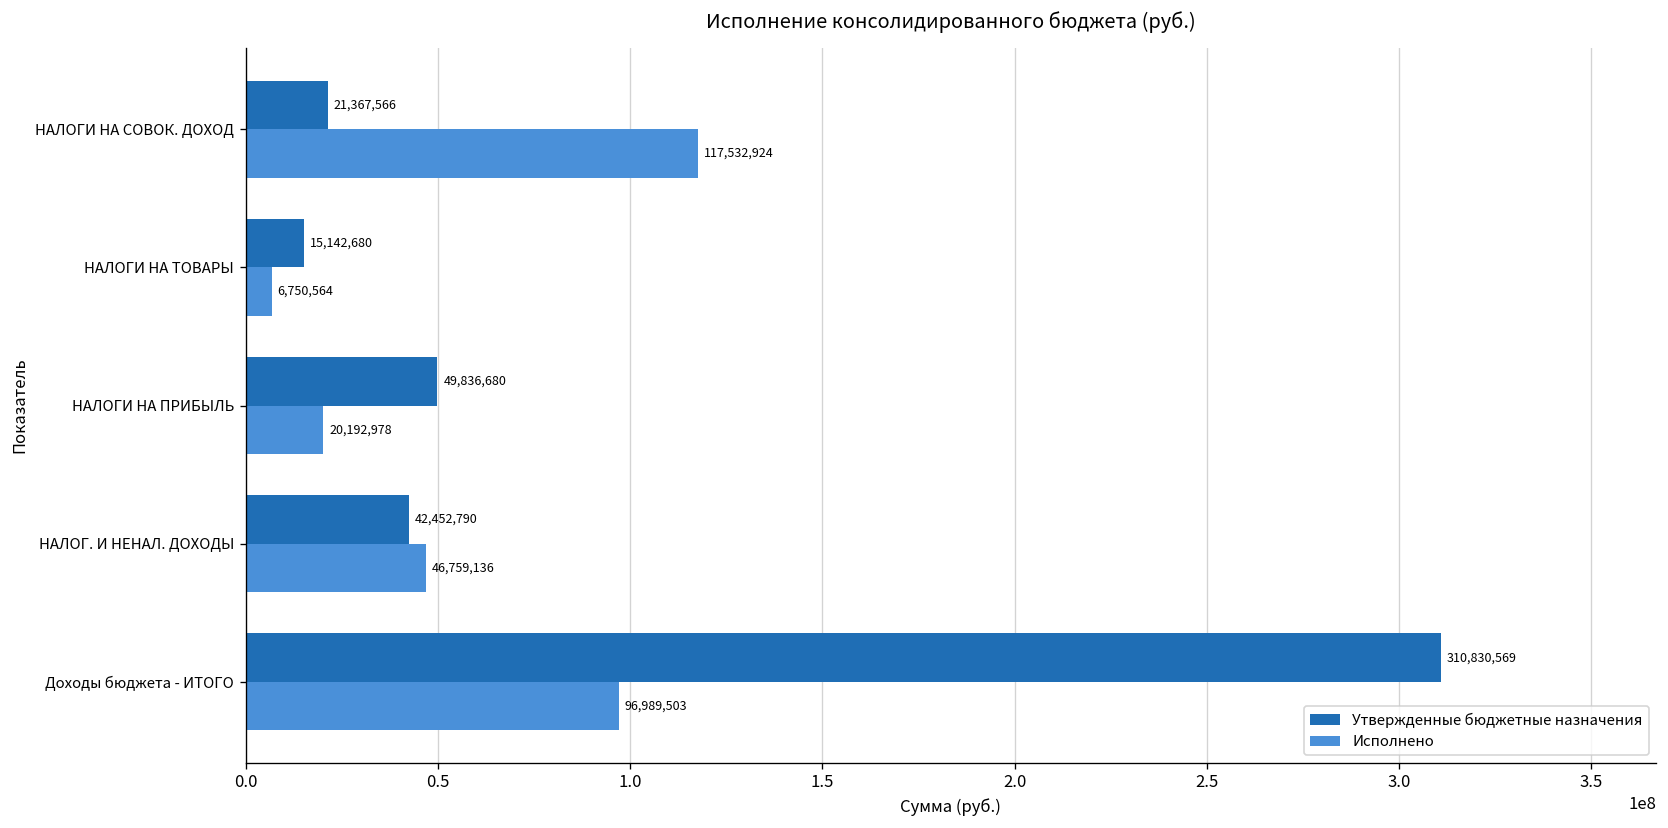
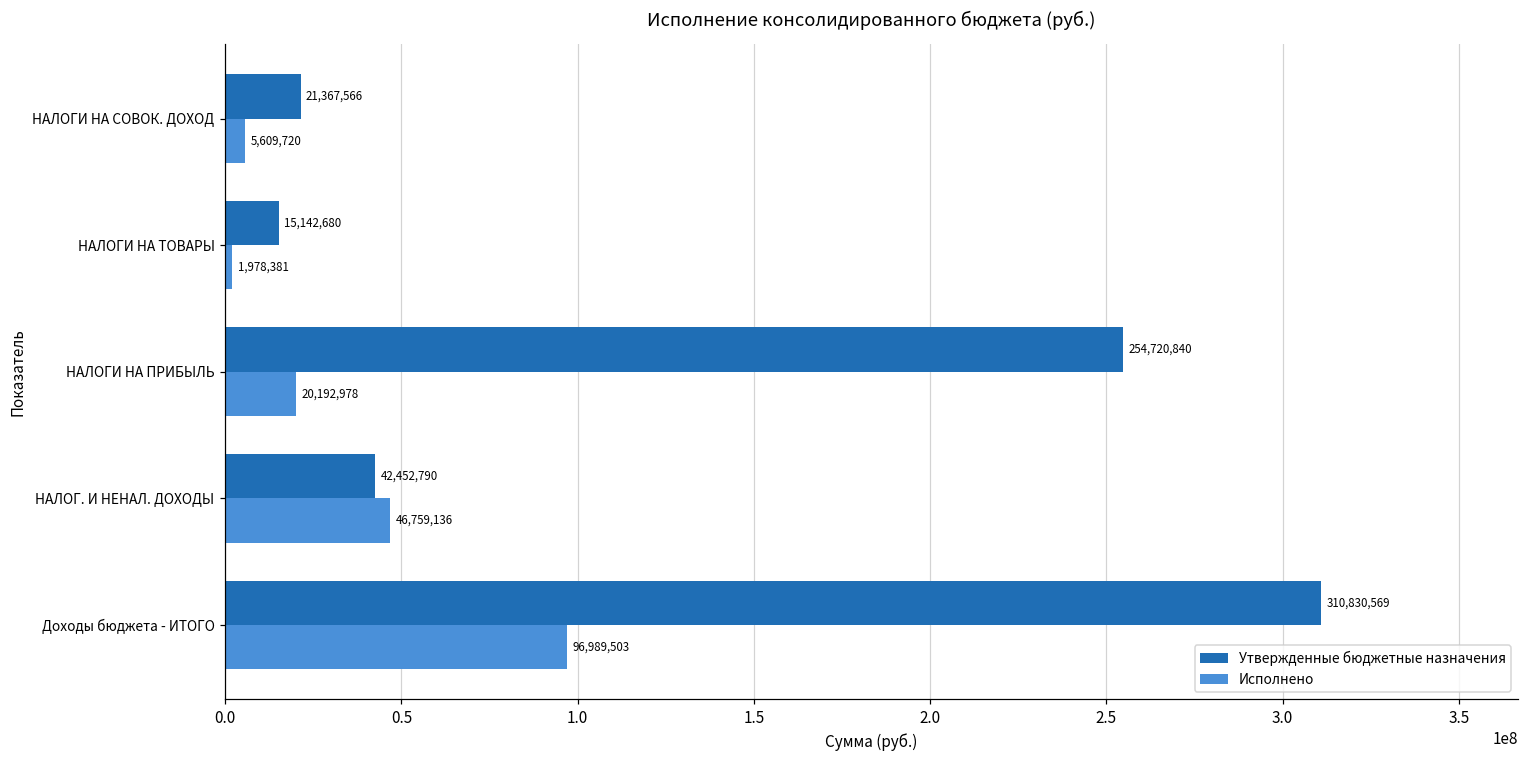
  {
    "Утвержденные бюджетные назначения": {
      "НАЛОГИ НА СОВОК. ДОХОД": "21,367,566",
      "НАЛОГИ НА ТОВАРЫ": "15,142,680",
-     "НАЛОГИ НА ПРИБЫЛЬ": "49,836,680",
+     "НАЛОГИ НА ПРИБЫЛЬ": "254,720,840",
      "НАЛОГ. И НЕНАЛ. ДОХОДЫ": "42,452,790",
      "Доходы бюджета - ИТОГО": "310,830,569"
    },
    "Исполнено": {
-     "НАЛОГИ НА СОВОК. ДОХОД": "117,532,924",
-     "НАЛОГИ НА ТОВАРЫ": "6,750,564",
+     "НАЛОГИ НА СОВОК. ДОХОД": "5,609,720",
+     "НАЛОГИ НА ТОВАРЫ": "1,978,381",
      "НАЛОГИ НА ПРИБЫЛЬ": "20,192,978",
      "НАЛОГ. И НЕНАЛ. ДОХОДЫ": "46,759,136",
      "Доходы бюджета - ИТОГО": "96,989,503"
    }
  }
